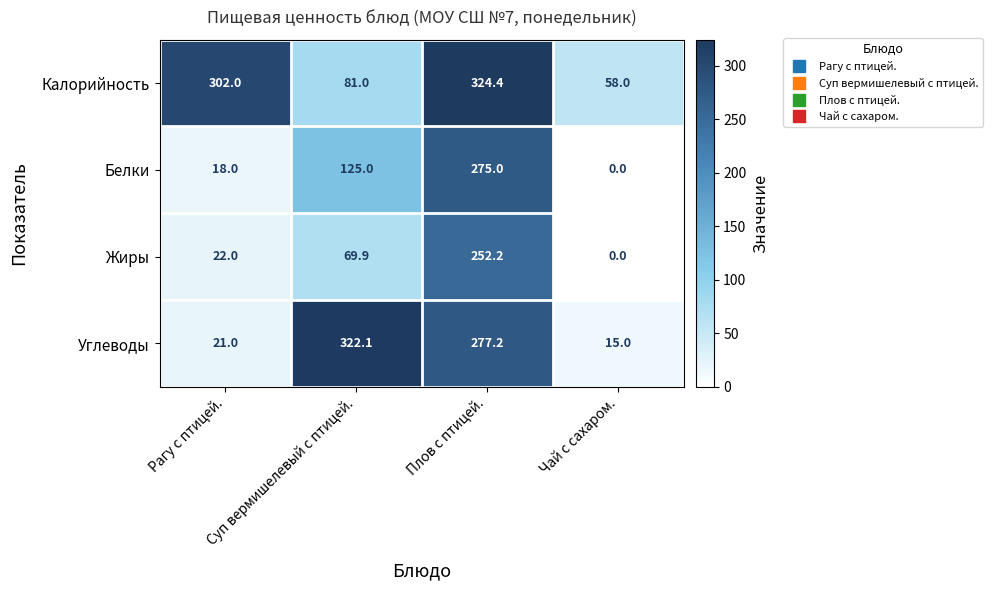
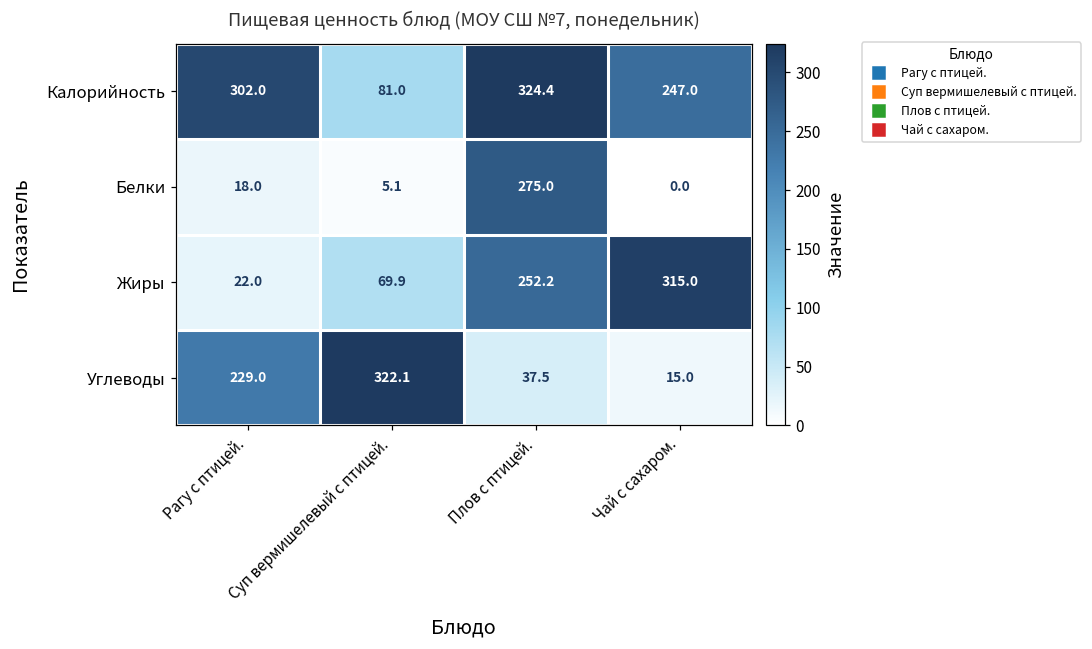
  {
    "Калорийность": {
      "Рагу с птицей.": 302.0,
      "Суп вермишелевый с птицей.": 81.0,
      "Плов с птицей.": 324.4,
-     "Чай с сахаром.": 58.0
+     "Чай с сахаром.": 247.0
    },
    "Белки": {
      "Рагу с птицей.": 18.0,
-     "Суп вермишелевый с птицей.": 125.0,
+     "Суп вермишелевый с птицей.": 5.1,
      "Плов с птицей.": 275.0,
      "Чай с сахаром.": 0.0
    },
    "Жиры": {
      "Рагу с птицей.": 22.0,
      "Суп вермишелевый с птицей.": 69.9,
      "Плов с птицей.": 252.2,
-     "Чай с сахаром.": 0.0
+     "Чай с сахаром.": 315.0
    },
    "Углеводы": {
-     "Рагу с птицей.": 21.0,
+     "Рагу с птицей.": 229.0,
      "Суп вермишелевый с птицей.": 322.1,
-     "Плов с птицей.": 277.2,
+     "Плов с птицей.": 37.5,
      "Чай с сахаром.": 15.0
    }
  }
